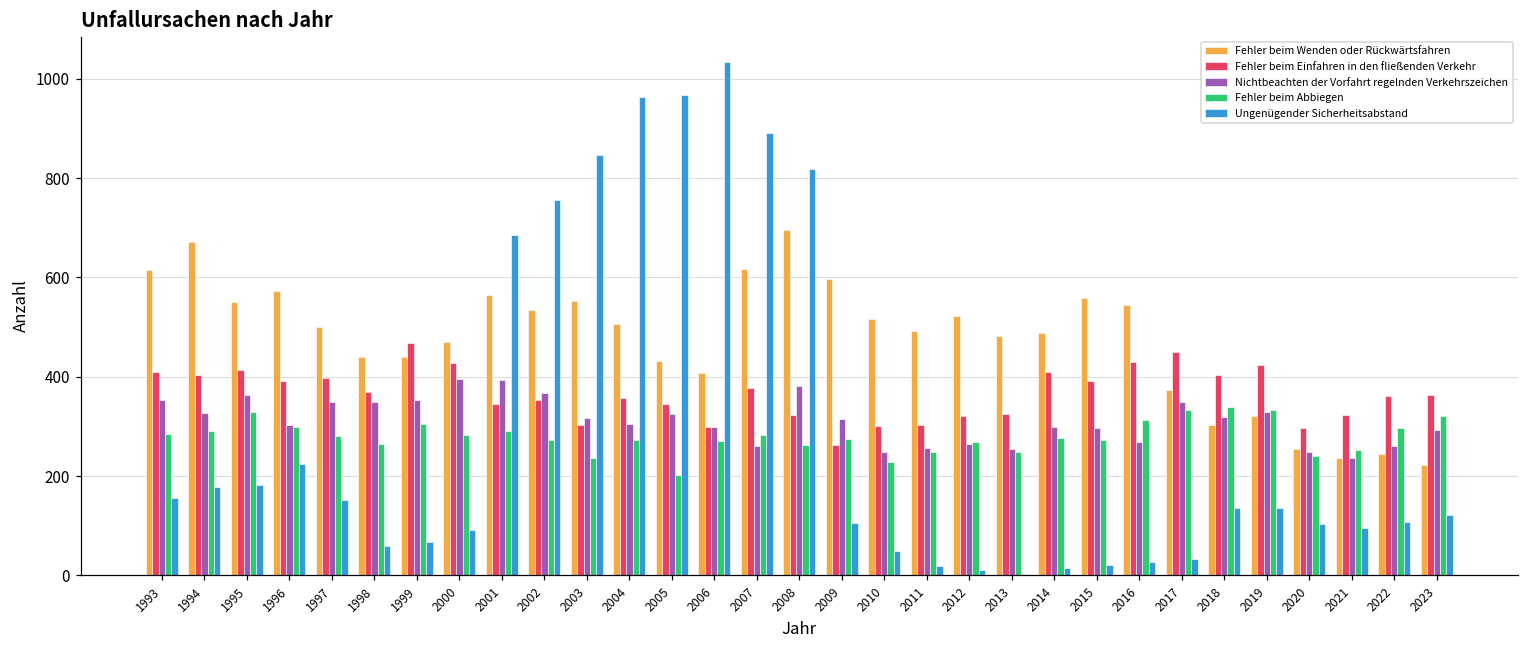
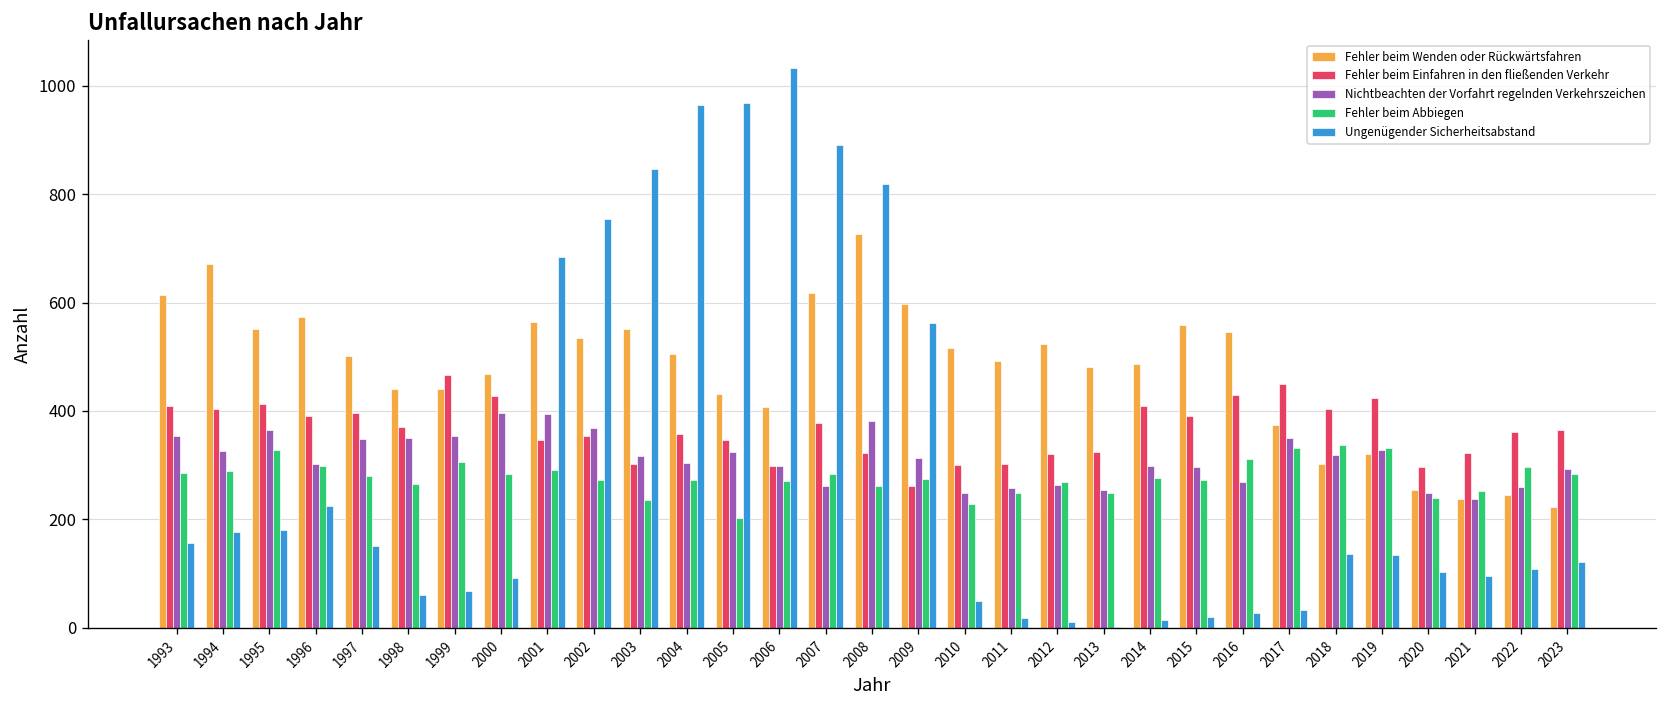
  {
    "Fehler beim Wenden oder Rückwärtsfahren": {
      "1993": 610,
      "1994": 670,
      "1995": 550,
      "1996": 570,
      "1997": 500,
      "1998": 440,
      "1999": 440,
      "2000": 470,
      "2001": 560,
      "2002": 540,
      "2003": 550,
      "2004": 510,
      "2005": 430,
      "2006": 410,
      "2007": 620,
-     "2008": 700,
+     "2008": 730,
      "2009": 600,
      "2010": 520,
      "2011": 490,
      "2012": 520,
      "2013": 480,
      "2014": 490,
      "2015": 560,
      "2016": 550,
      "2017": 370,
      "2018": 300,
      "2019": 320,
      "2020": 250,
      "2021": 240,
      "2022": 240,
      "2023": 220
    },
    "Fehler beim Einfahren in den fließenden Verkehr": {
      "1993": 410,
      "1994": 400,
      "1995": 410,
      "1996": 390,
      "1997": 400,
      "1998": 370,
      "1999": 470,
      "2000": 430,
      "2001": 350,
      "2002": 350,
      "2003": 300,
      "2004": 360,
      "2005": 350,
      "2006": 300,
      "2007": 380,
      "2008": 320,
      "2009": 260,
      "2010": 300,
      "2011": 300,
      "2012": 320,
      "2013": 320,
      "2014": 410,
      "2015": 390,
      "2016": 430,
      "2017": 450,
      "2018": 400,
      "2019": 420,
      "2020": 300,
      "2021": 320,
      "2022": 360,
      "2023": 360
    },
    "Nichtbeachten der Vorfahrt regelnden Verkehrszeichen": {
      "1993": 350,
      "1994": 330,
      "1995": 360,
      "1996": 300,
      "1997": 350,
      "1998": 350,
      "1999": 350,
      "2000": 400,
      "2001": 390,
      "2002": 370,
      "2003": 320,
      "2004": 300,
      "2005": 330,
      "2006": 300,
      "2007": 260,
      "2008": 380,
      "2009": 310,
      "2010": 250,
      "2011": 260,
      "2012": 260,
      "2013": 260,
      "2014": 300,
      "2015": 300,
      "2016": 270,
      "2017": 350,
      "2018": 320,
      "2019": 330,
      "2020": 250,
      "2021": 240,
      "2022": 260,
      "2023": 290
    },
    "Fehler beim Abbiegen": {
      "1993": 290,
      "1994": 290,
      "1995": 330,
      "1996": 300,
      "1997": 280,
      "1998": 270,
      "1999": 310,
      "2000": 280,
      "2001": 290,
      "2002": 270,
      "2003": 240,
      "2004": 270,
      "2005": 200,
      "2006": 270,
      "2007": 280,
      "2008": 260,
      "2009": 280,
      "2010": 230,
      "2011": 250,
      "2012": 270,
      "2013": 250,
      "2014": 280,
      "2015": 270,
      "2016": 310,
      "2017": 330,
      "2018": 340,
      "2019": 330,
      "2020": 240,
      "2021": 250,
      "2022": 300,
-     "2023": 320
+     "2023": 280
    },
    "Ungenügender Sicherheitsabstand": {
      "1993": 160,
      "1994": 180,
      "1995": 180,
      "1996": 220,
      "1997": 150,
      "1998": 60,
      "1999": 70,
      "2000": 90,
      "2001": 690,
      "2002": 760,
      "2003": 850,
      "2004": 960,
      "2005": 970,
      "2006": 1030,
      "2007": 890,
      "2008": 820,
-     "2009": 110,
+     "2009": 560,
      "2010": 50,
      "2011": 20,
      "2012": 10,
      "2014": 20,
      "2015": 20,
      "2016": 30,
      "2017": 30,
      "2018": 140,
      "2019": 140,
      "2020": 100,
      "2021": 100,
      "2022": 110,
      "2023": 120
    }
  }
